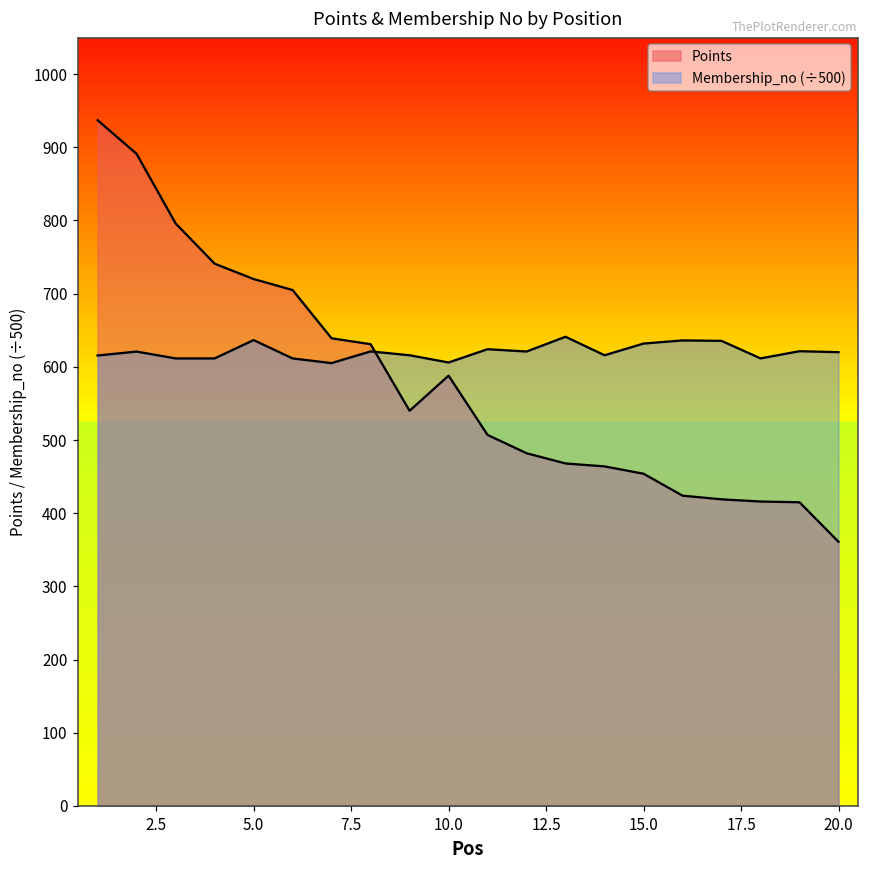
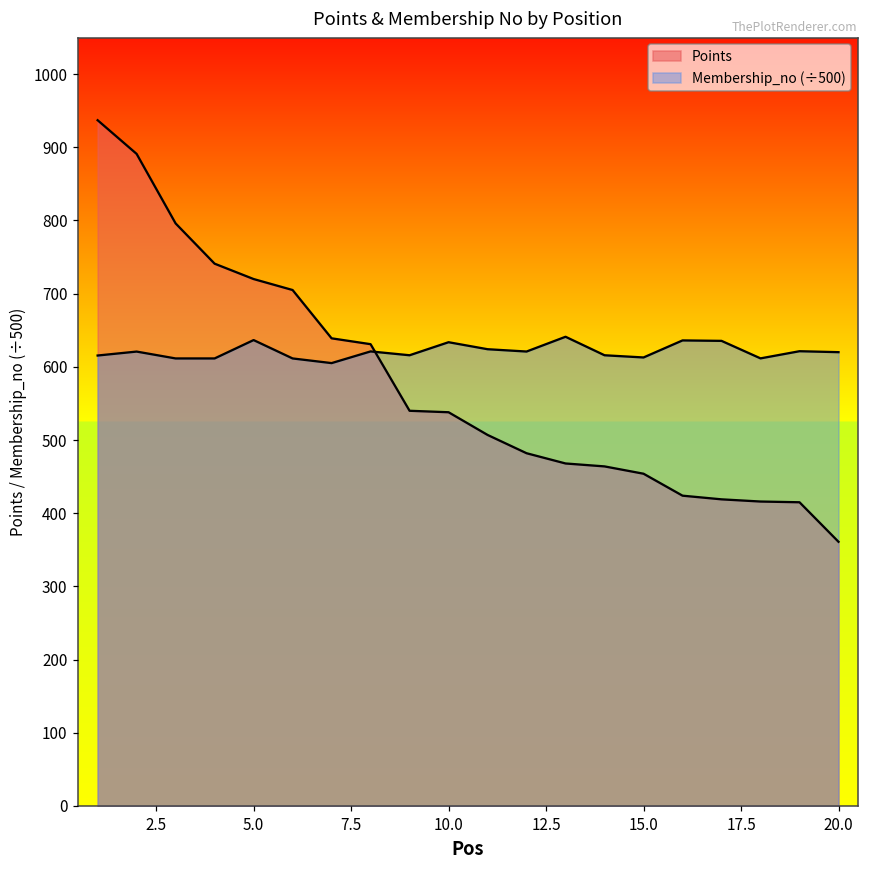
  {
    "Points": {
      "5.0": 720,
-     "10.0": 590,
+     "10.0": 540,
      "15.0": 450,
      "20.0": 360
    },
    "Membership_no (÷500)": {
      "5.0": 640,
-     "10.0": 610,
-     "15.0": 630,
+     "10.0": 630,
+     "15.0": 610,
      "20.0": 620
    }
  }
